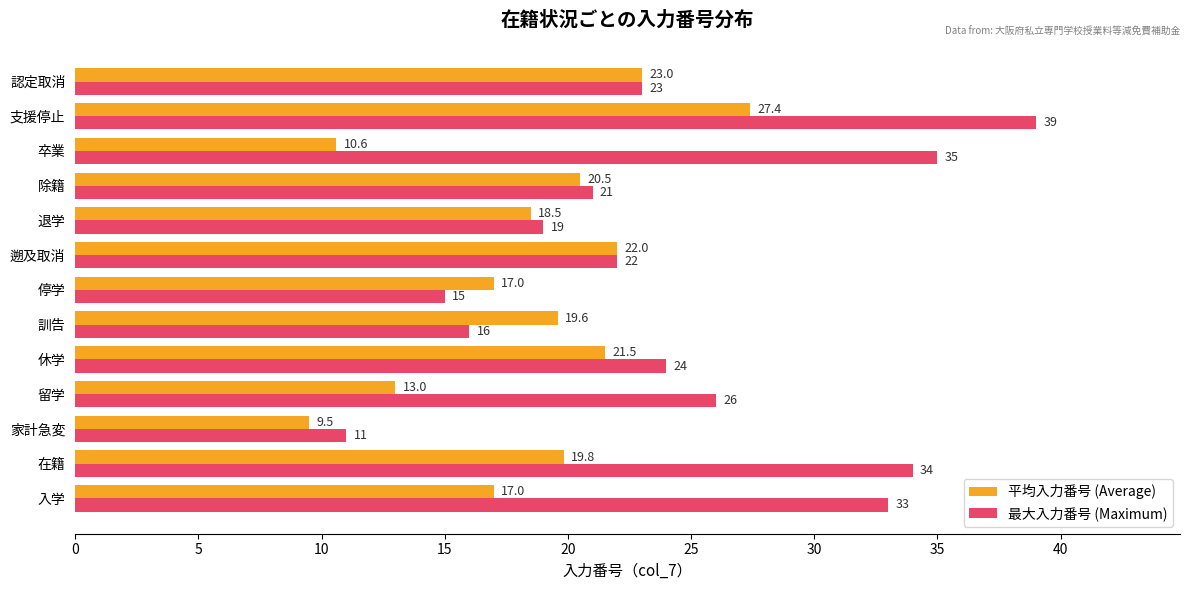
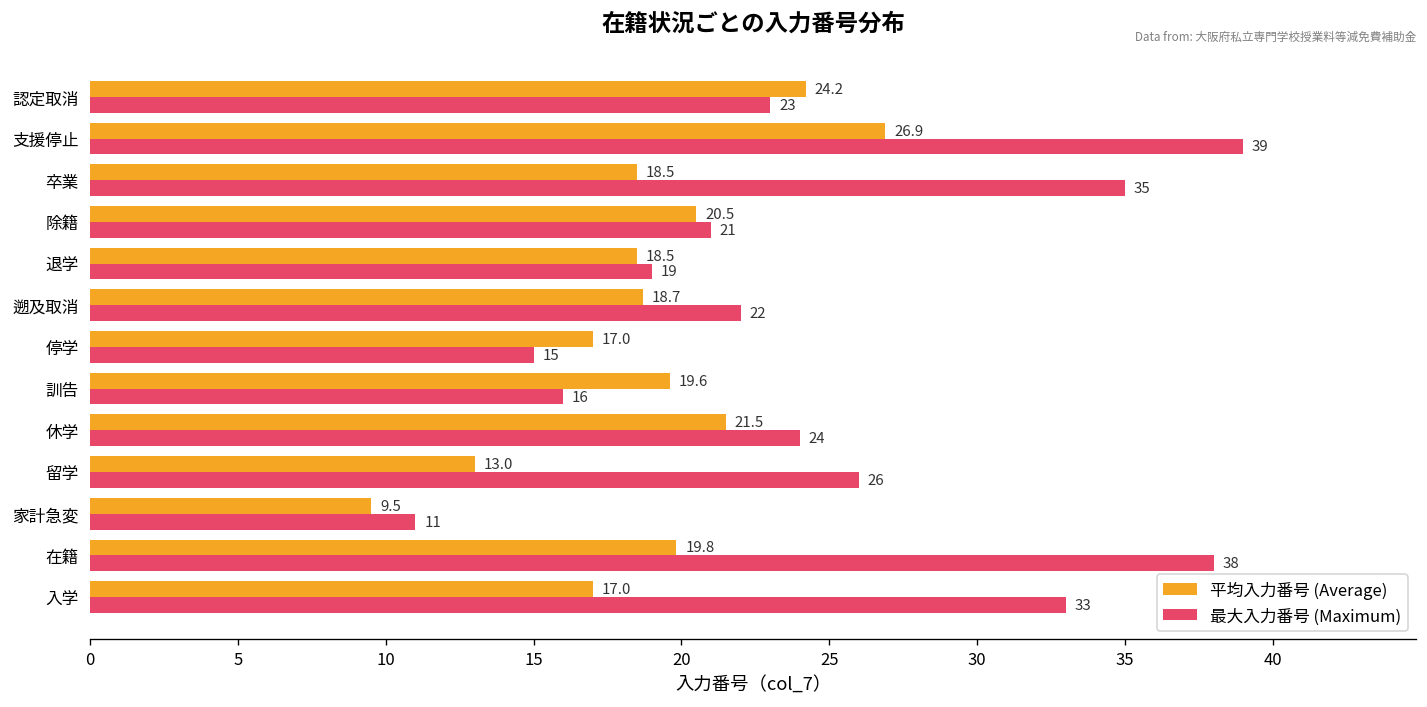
  {
    "平均入力番号 (Average)": {
-     "認定取消": 23.0,
-     "支援停止": 27.4,
-     "卒業": 10.6,
+     "認定取消": 24.2,
+     "支援停止": 26.9,
+     "卒業": 18.5,
      "除籍": 20.5,
      "退学": 18.5,
-     "遡及取消": 22.0,
+     "遡及取消": 18.7,
      "停学": 17.0,
      "訓告": 19.6,
      "休学": 21.5,
      "留学": 13.0,
      "家計急変": 9.5,
      "在籍": 19.8,
      "入学": 17.0
    },
    "最大入力番号 (Maximum)": {
      "認定取消": 23,
      "支援停止": 39,
      "卒業": 35,
      "除籍": 21,
      "退学": 19,
      "遡及取消": 22,
      "停学": 15,
      "訓告": 16,
      "休学": 24,
      "留学": 26,
      "家計急変": 11,
-     "在籍": 34,
+     "在籍": 38,
      "入学": 33
    }
  }
